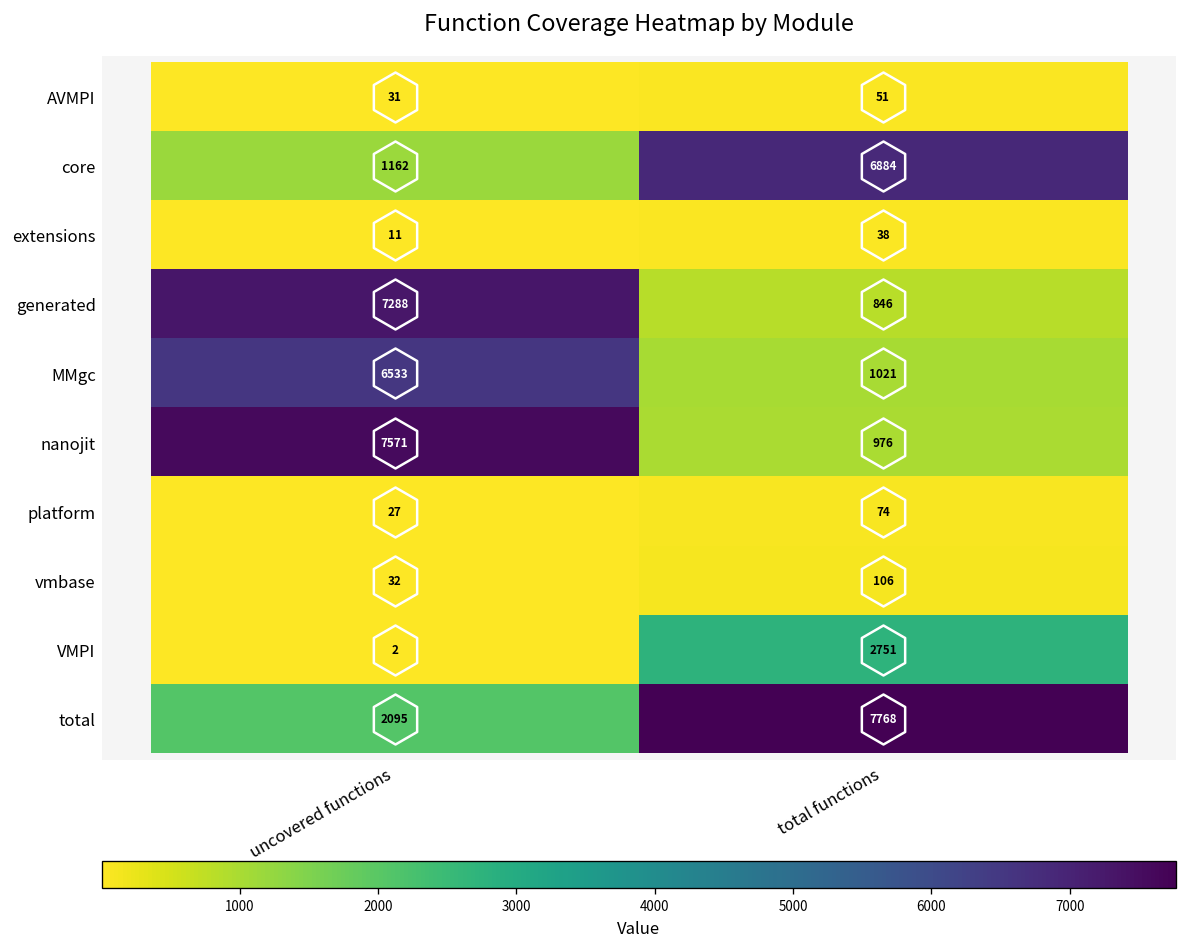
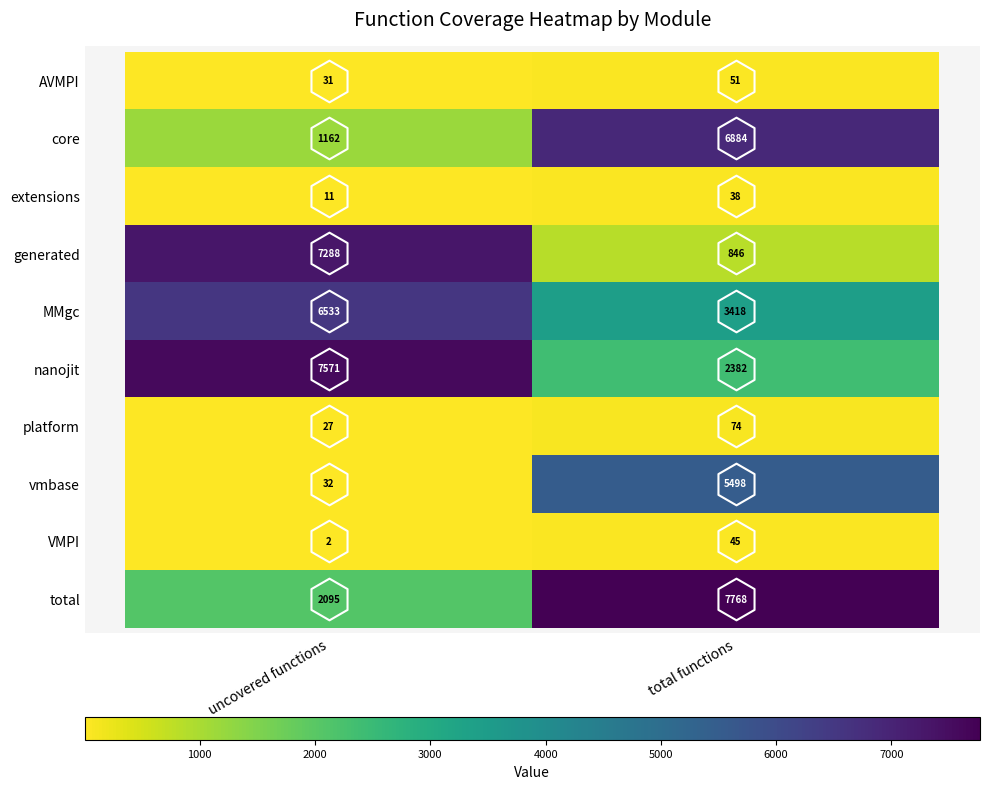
  {
    "MMgc": {
-     "total functions": 1021
+     "total functions": 3418
    },
    "nanojit": {
-     "total functions": 976
+     "total functions": 2382
    },
    "vmbase": {
-     "total functions": 106
+     "total functions": 5498
    },
    "VMPI": {
-     "total functions": 2751
+     "total functions": 45
    }
  }
